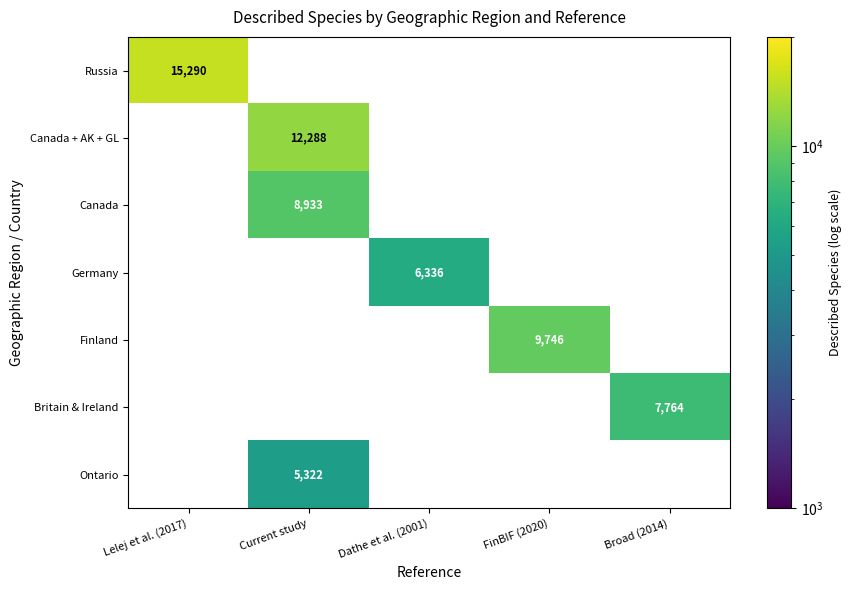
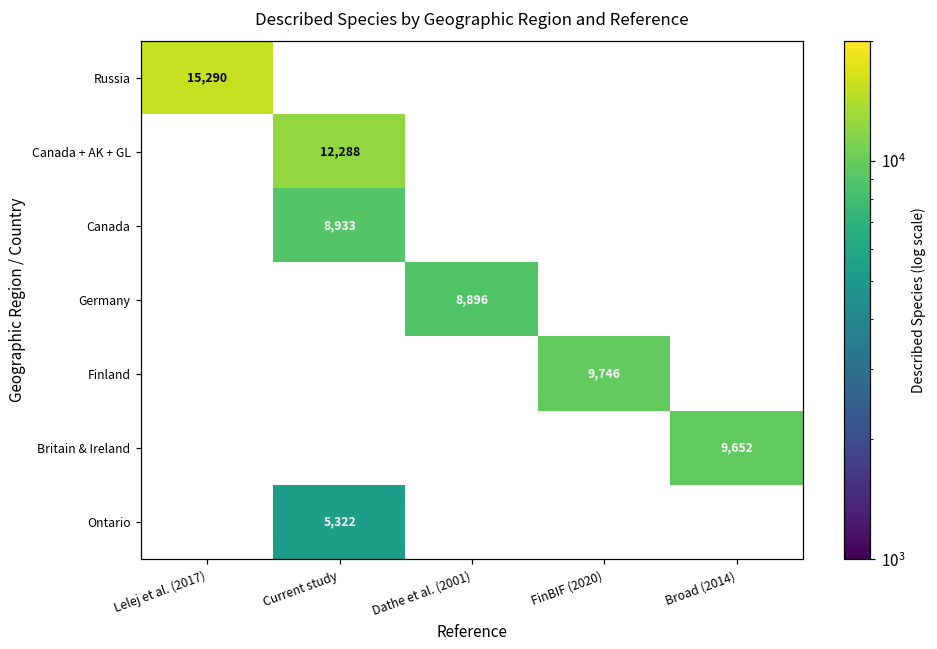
  {
    "Russia": {
      "Lelej et al. (2017)": "15,290"
    },
    "Canada + AK + GL": {
      "Current study": "12,288"
    },
    "Canada": {
      "Current study": "8,933"
    },
    "Germany": {
-     "Dathe et al. (2001)": "6,336"
+     "Dathe et al. (2001)": "8,896"
    },
    "Finland": {
      "FinBIF (2020)": "9,746"
    },
    "Britain & Ireland": {
-     "Broad (2014)": "7,764"
+     "Broad (2014)": "9,652"
    },
    "Ontario": {
      "Current study": "5,322"
    }
  }
